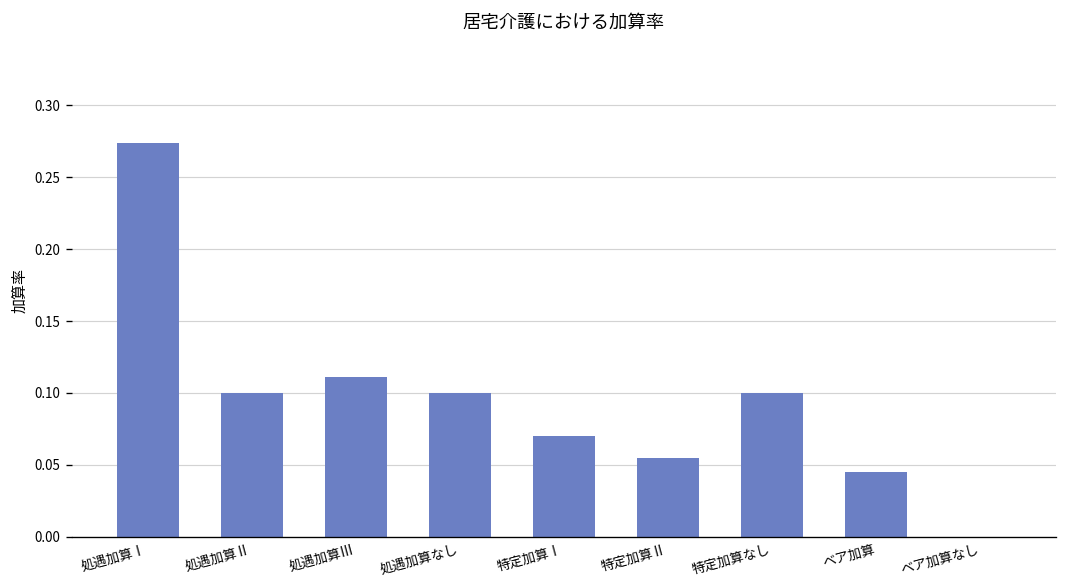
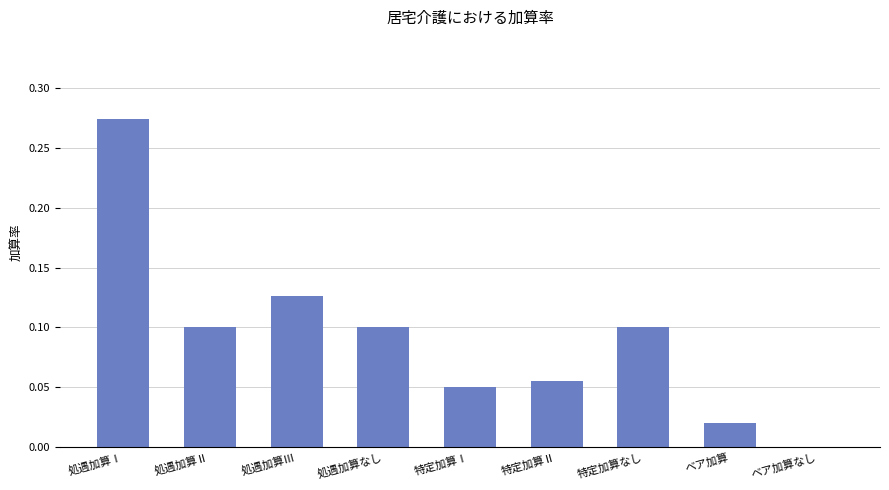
  {
    "処遇加算Ⅰ": 0.274,
    "処遇加算Ⅱ": 0.100,
-   "処遇加算Ⅲ": 0.111,
+   "処遇加算Ⅲ": 0.126,
    "処遇加算なし": 0.100,
-   "特定加算Ⅰ": 0.07,
+   "特定加算Ⅰ": 0.05,
    "特定加算Ⅱ": 0.055,
    "特定加算なし": 0.100,
-   "ベア加算": 0.045,
+   "ベア加算": 0.020,
    "ベア加算なし": 0.000
  }
